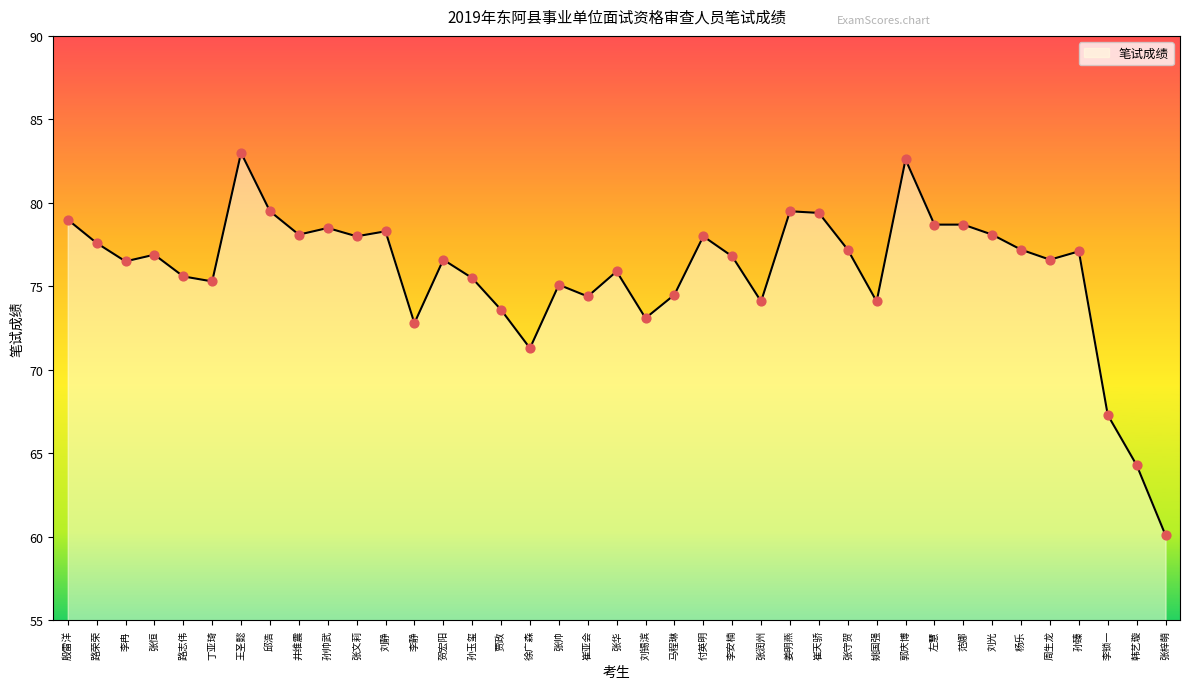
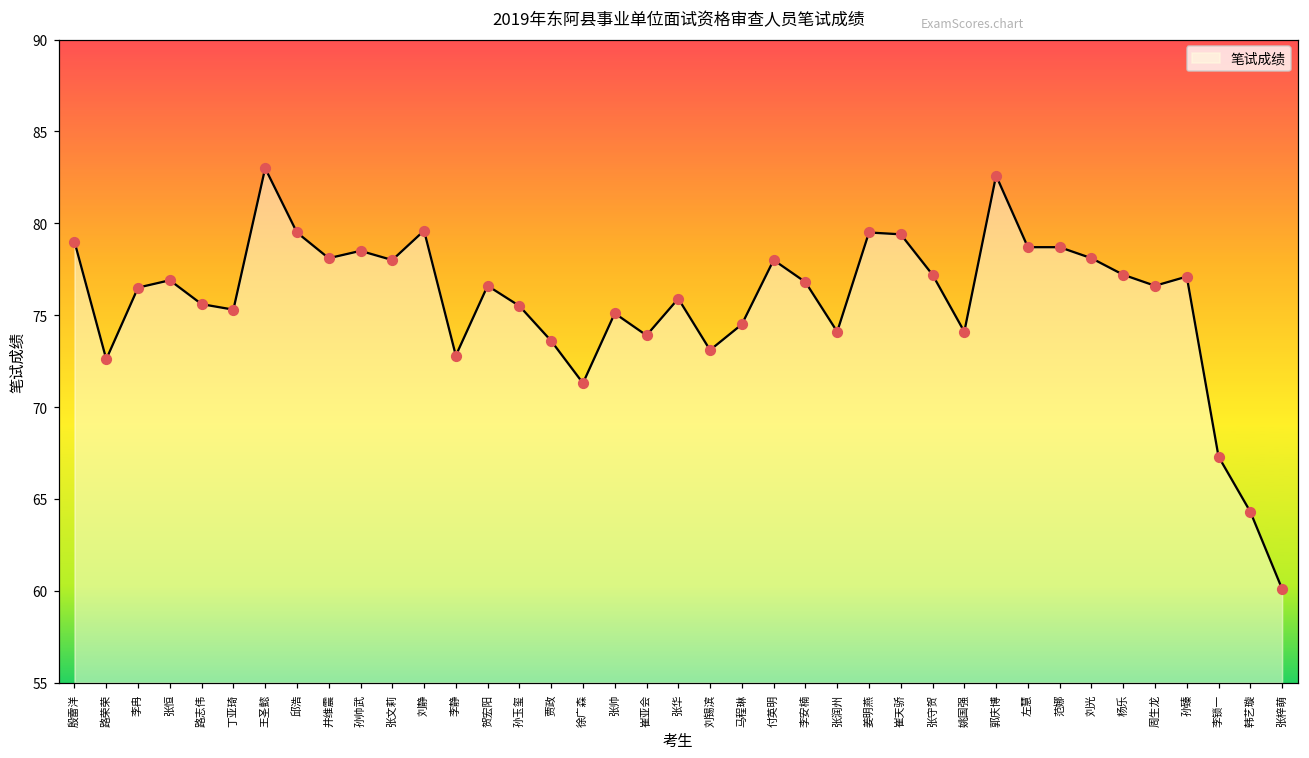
  {
    "殷雷洋": 79.0,
-   "路荣荣": 77.6,
+   "路荣荣": 72.6,
    "李冉": 76.5,
    "张恒": 76.9,
    "路志伟": 75.6,
    "丁亚琦": 75.3,
    "王圣懿": 83.0,
    "邱浩": 79.5,
    "井维震": 78.1,
    "孙帅武": 78.5,
    "张文莉": 78.0,
-   "刘静": 78.3,
+   "刘静": 79.6,
    "李静": 72.8,
    "贺宏阳": 76.6,
    "孙玉玺": 75.5,
    "贾政": 73.6,
    "徐广森": 71.3,
    "张帅": 75.1,
-   "崔亚会": 74.4,
+   "崔亚会": 73.9,
    "张华": 75.9,
    "刘锡滨": 73.1,
    "马程琳": 74.5,
    "付英明": 78.0,
    "李安楠": 76.8,
    "张润州": 74.1,
    "姜明燕": 79.5,
    "崔天骄": 79.4,
    "张守贺": 77.2,
    "姚国强": 74.1,
    "郭庆博": 82.6,
    "左慧": 78.7,
    "范娜": 78.7,
    "刘光": 78.1,
    "杨乐": 77.2,
    "周生龙": 76.6,
    "孙臻": 77.1,
    "李锁一": 67.3,
    "韩艺璇": 64.3,
    "张梓萌": 60.1
  }
